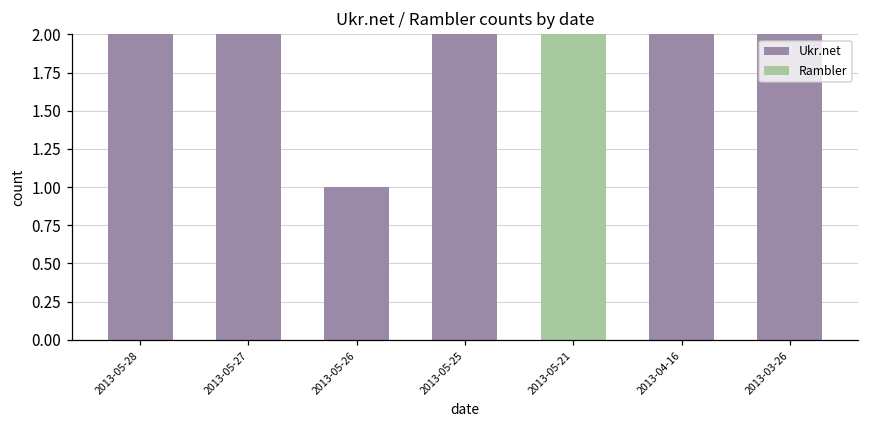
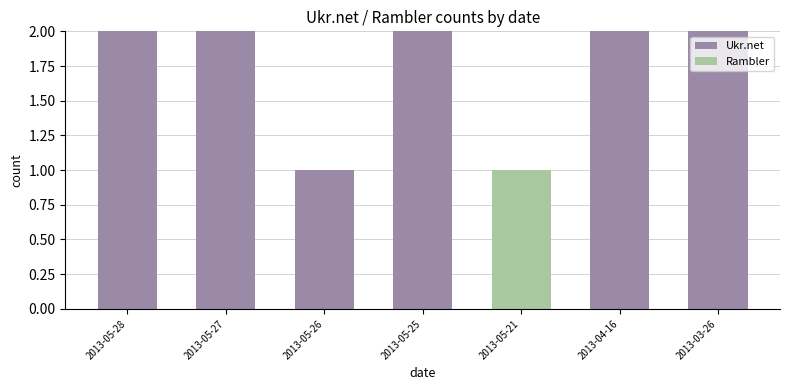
  {
    "Ukr.net": {
      "2013-05-28": 2,
      "2013-05-27": 2,
      "2013-05-26": 1,
      "2013-05-25": 2,
      "2013-05-21": 0,
      "2013-04-16": 2,
      "2013-03-26": 2
    },
    "Rambler": {
-     "2013-05-21": 2
+     "2013-05-21": 1
    }
  }
